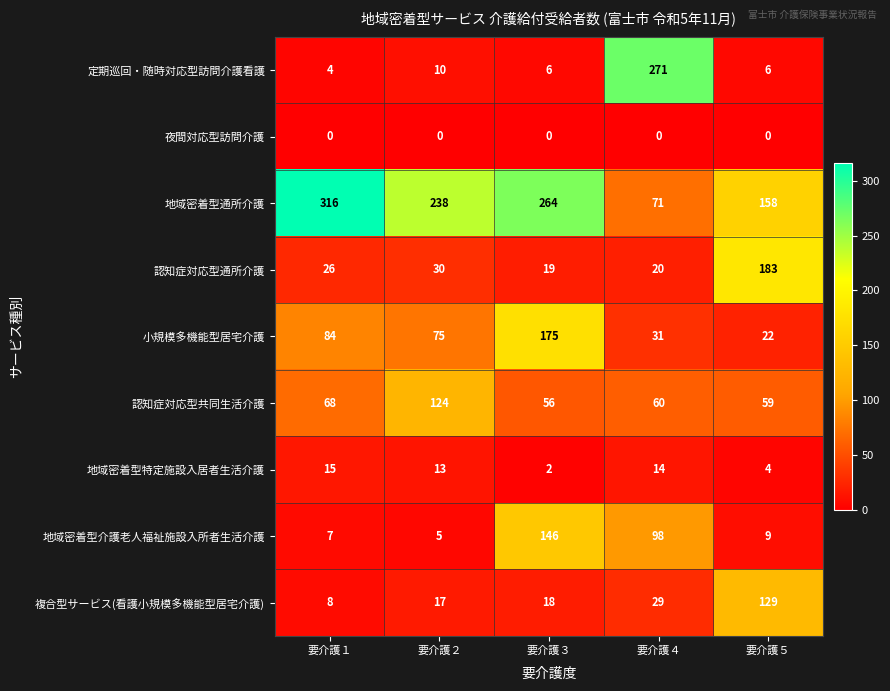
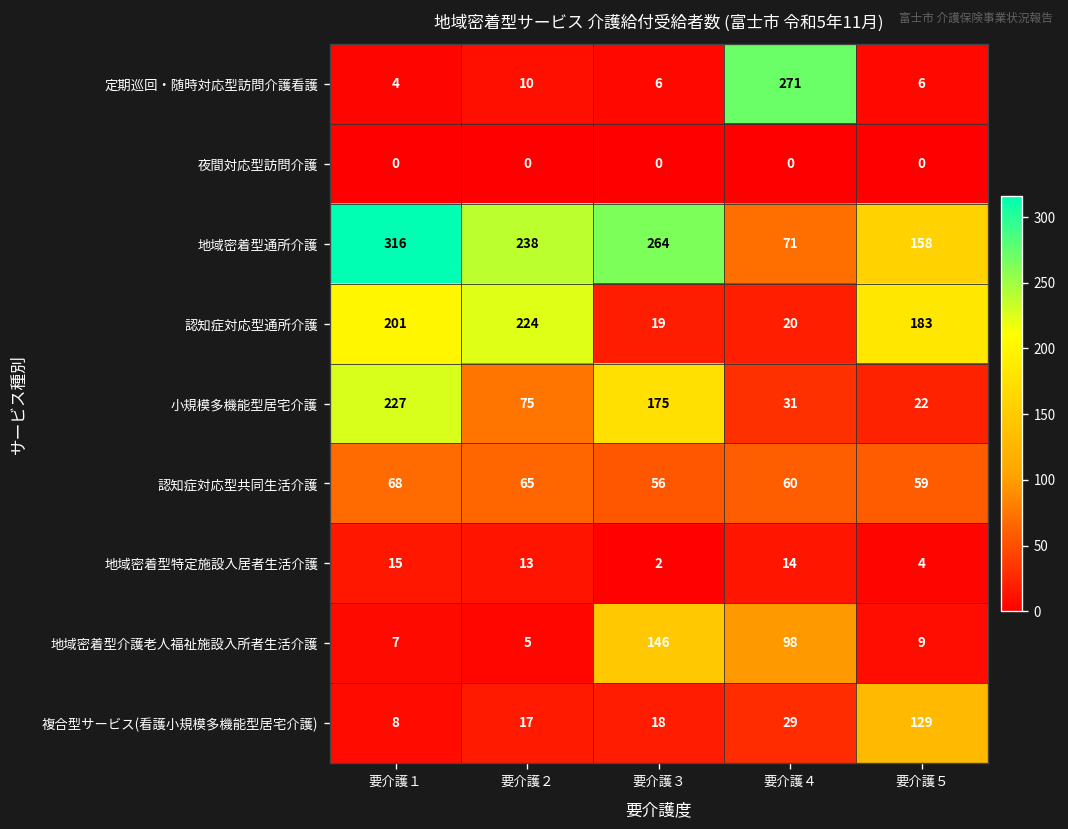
  {
    "定期巡回・随時対応型訪問介護看護": {
      "要介護１": 4,
      "要介護２": 10,
      "要介護３": 6,
      "要介護４": 271,
      "要介護５": 6
    },
    "夜間対応型訪問介護": {
      "要介護１": 0,
      "要介護２": 0,
      "要介護３": 0,
      "要介護４": 0,
      "要介護５": 0
    },
    "地域密着型通所介護": {
      "要介護１": 316,
      "要介護２": 238,
      "要介護３": 264,
      "要介護４": 71,
      "要介護５": 158
    },
    "認知症対応型通所介護": {
-     "要介護１": 26,
-     "要介護２": 30,
+     "要介護１": 201,
+     "要介護２": 224,
      "要介護３": 19,
      "要介護４": 20,
      "要介護５": 183
    },
    "小規模多機能型居宅介護": {
-     "要介護１": 84,
+     "要介護１": 227,
      "要介護２": 75,
      "要介護３": 175,
      "要介護４": 31,
      "要介護５": 22
    },
    "認知症対応型共同生活介護": {
      "要介護１": 68,
-     "要介護２": 124,
+     "要介護２": 65,
      "要介護３": 56,
      "要介護４": 60,
      "要介護５": 59
    },
    "地域密着型特定施設入居者生活介護": {
      "要介護１": 15,
      "要介護２": 13,
      "要介護３": 2,
      "要介護４": 14,
      "要介護５": 4
    },
    "地域密着型介護老人福祉施設入所者生活介護": {
      "要介護１": 7,
      "要介護２": 5,
      "要介護３": 146,
      "要介護４": 98,
      "要介護５": 9
    },
    "複合型サービス(看護小規模多機能型居宅介護)": {
      "要介護１": 8,
      "要介護２": 17,
      "要介護３": 18,
      "要介護４": 29,
      "要介護５": 129
    }
  }
